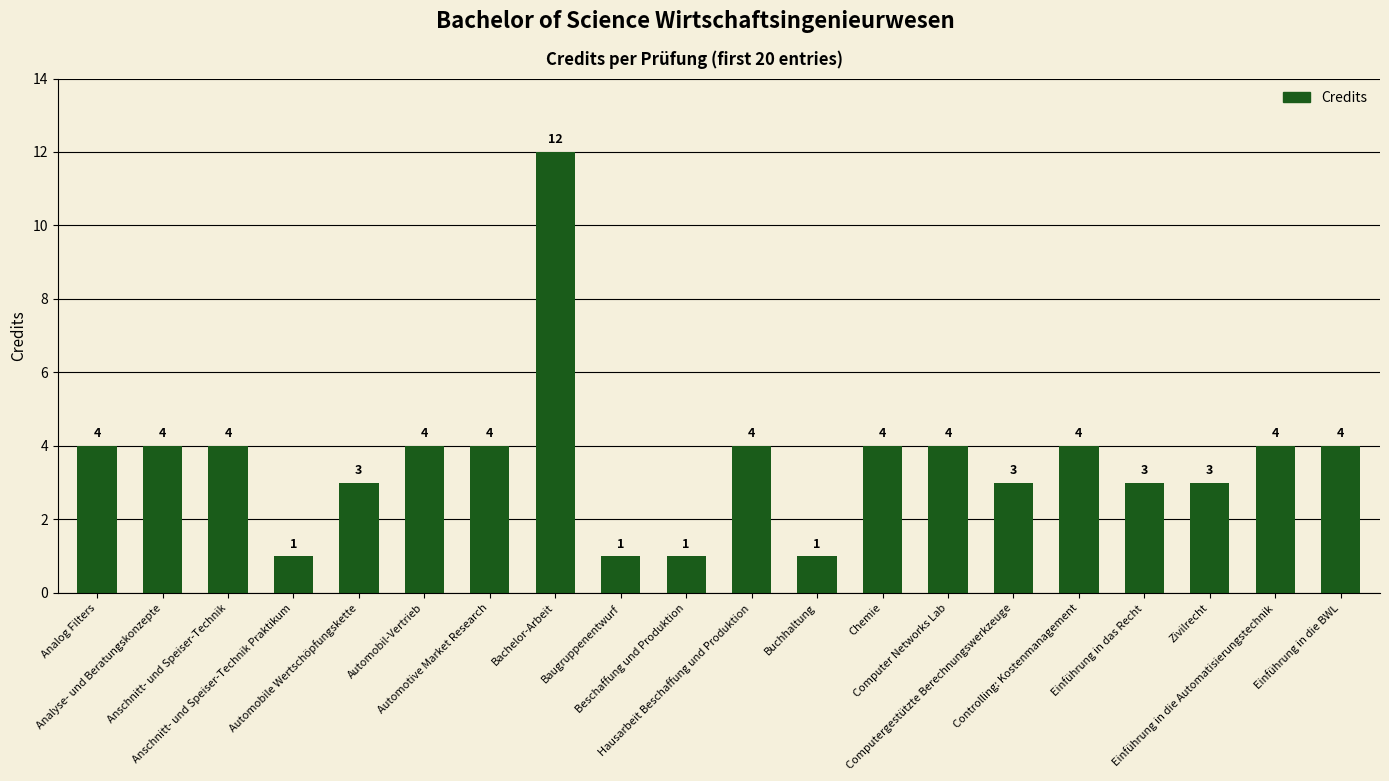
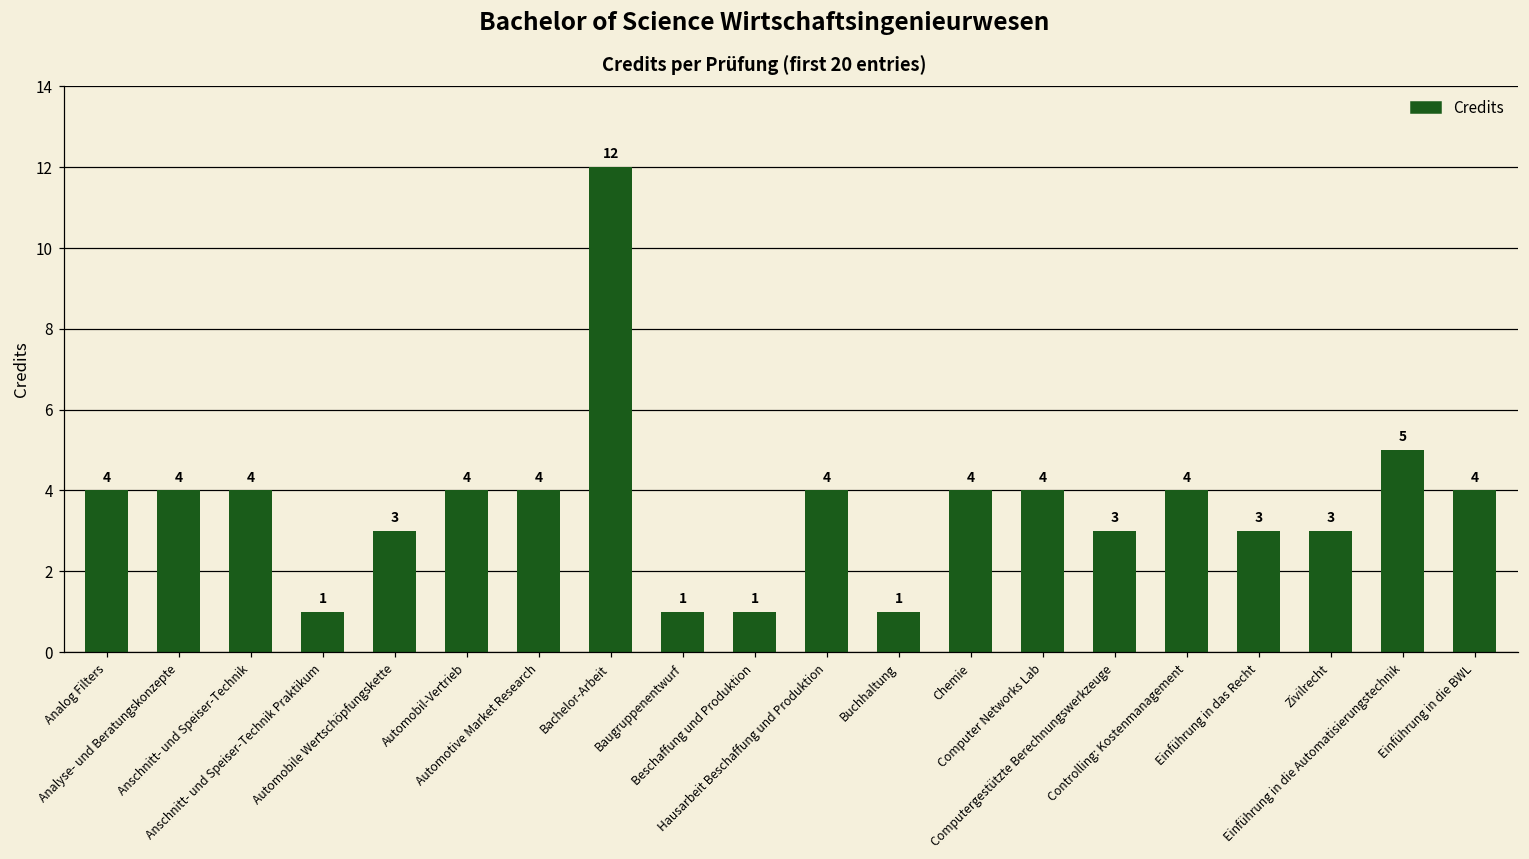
  {
    "Analog Filters": 4,
    "Analyse- und Beratungskonzepte": 4,
    "Anschnitt- und Speiser-Technik": 4,
    "Anschnitt- und Speiser-Technik Praktikum": 1,
    "Automobile Wertschöpfungskette": 3,
    "Automobil-Vertrieb": 4,
    "Automotive Market Research": 4,
    "Bachelor-Arbeit": 12,
    "Baugruppenentwurf": 1,
    "Beschaffung und Produktion": 1,
    "Hausarbeit Beschaffung und Produktion": 4,
    "Buchhaltung": 1,
    "Chemie": 4,
    "Computer Networks Lab": 4,
    "Computergestützte Berechnungswerkzeuge": 3,
    "Controlling: Kostenmanagement": 4,
    "Einführung in das Recht": 3,
    "Zivilrecht": 3,
-   "Einführung in die Automatisierungstechnik": 4,
+   "Einführung in die Automatisierungstechnik": 5,
    "Einführung in die BWL": 4
  }
